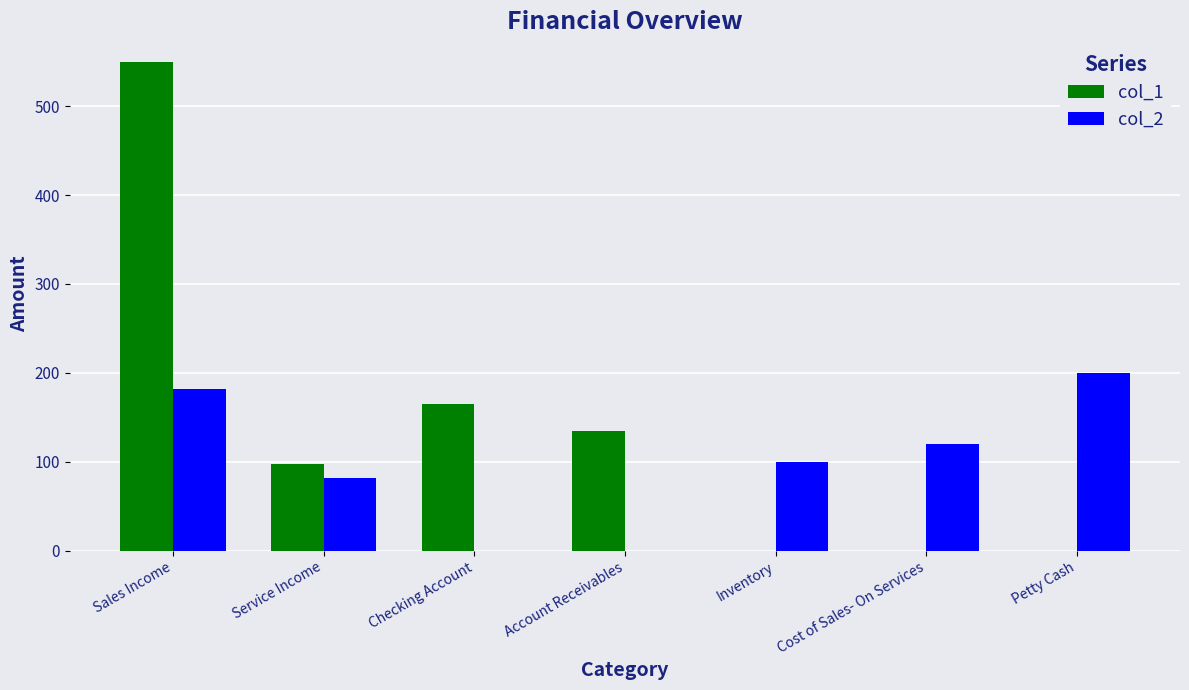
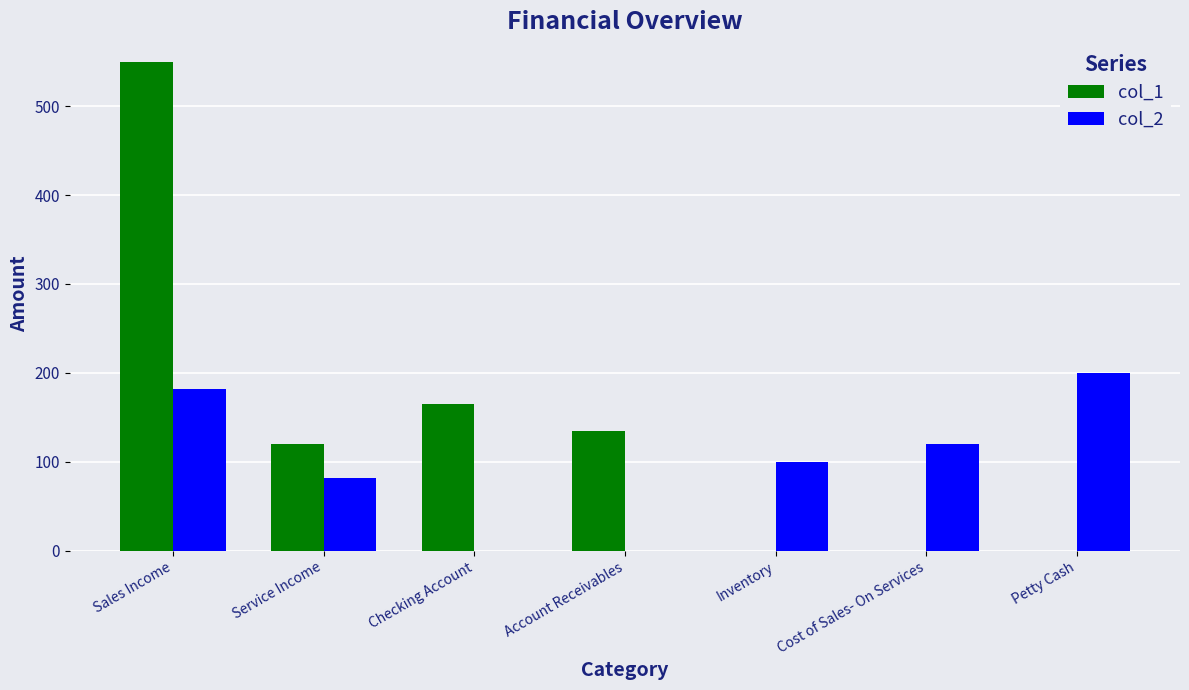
  {
    "col_1": {
      "Sales Income": 550,
-     "Service Income": 100,
+     "Service Income": 120,
      "Checking Account": 160,
      "Account Receivables": 130,
      "Inventory": 0,
      "Cost of Sales- On Services": 0,
      "Petty Cash": 0
    },
    "col_2": {
      "Sales Income": 180,
      "Service Income": 80,
      "Checking Account": 0,
      "Account Receivables": 0,
      "Inventory": 100,
      "Cost of Sales- On Services": 120,
      "Petty Cash": 200
    }
  }
